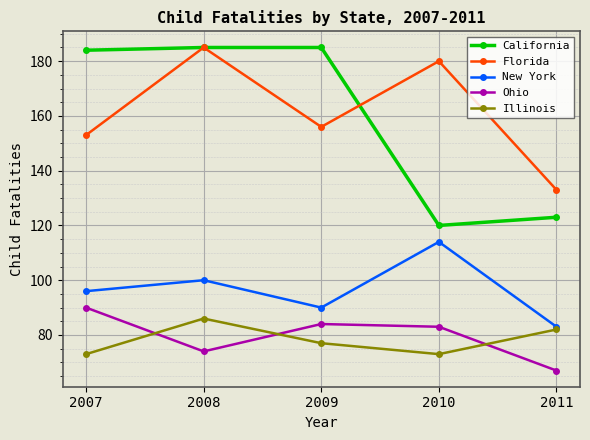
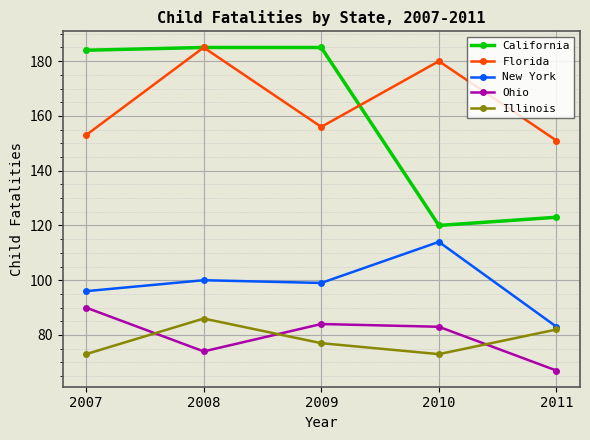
  {
    "California": {
      "2007": 184,
      "2009": 185,
      "2010": 120,
      "2011": 123
    },
    "Florida": {
      "2007": 153,
      "2009": 156,
      "2010": 180,
-     "2011": 133
+     "2011": 151
    },
    "New York": {
      "2007": 96,
      "2008": 100,
-     "2009": 90,
+     "2009": 99,
      "2010": 114,
      "2011": 83
    },
    "Ohio": {
      "2007": 90,
      "2008": 74,
      "2009": 84,
      "2010": 83,
      "2011": 67
    },
    "Illinois": {
      "2007": 73,
      "2008": 86,
      "2009": 77,
      "2010": 73,
      "2011": 82
    }
  }
